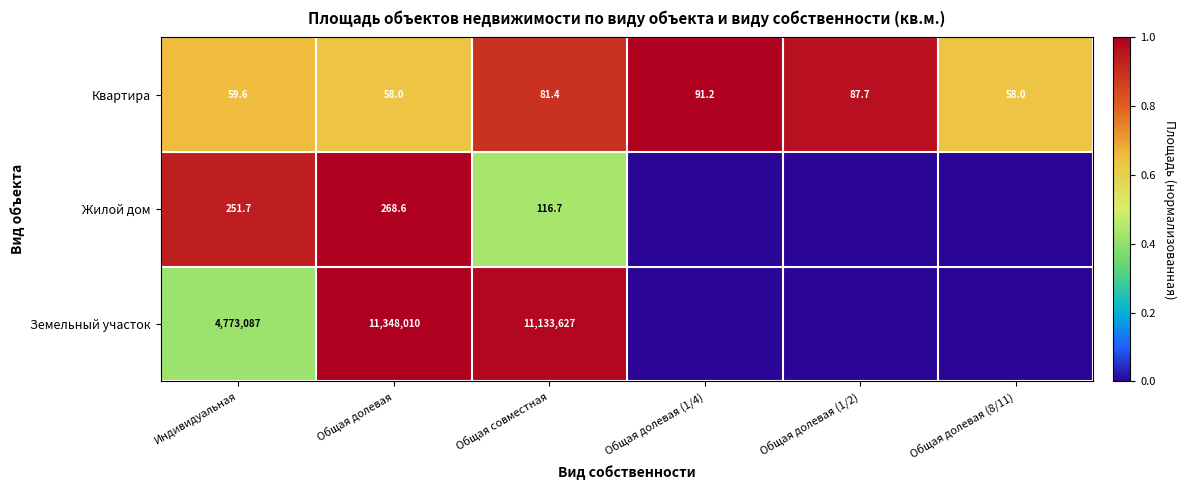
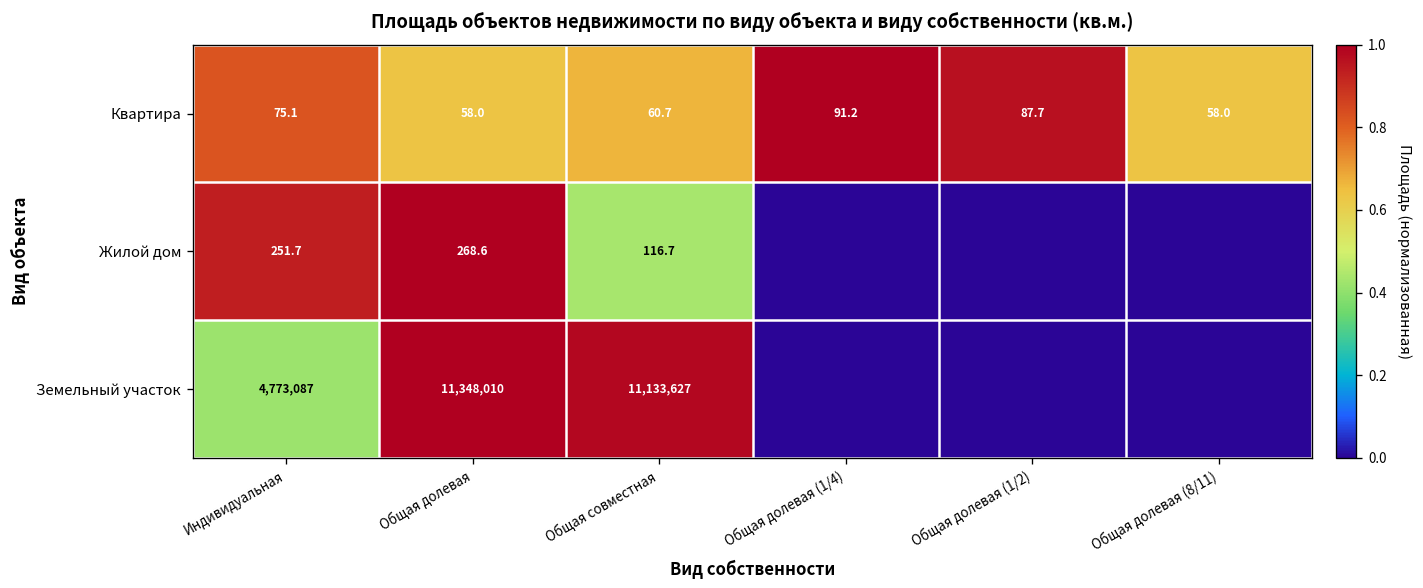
  {
    "Квартира": {
-     "Индивидуальная": "59.6",
+     "Индивидуальная": "75.1",
      "Общая долевая": "58.0",
-     "Общая совместная": "81.4",
+     "Общая совместная": "60.7",
      "Общая долевая (1/4)": "91.2",
      "Общая долевая (1/2)": "87.7",
      "Общая долевая (8/11)": "58.0"
    },
    "Жилой дом": {
      "Индивидуальная": "251.7",
      "Общая долевая": "268.6",
      "Общая совместная": "116.7"
    },
    "Земельный участок": {
      "Индивидуальная": "4,773,087",
      "Общая долевая": "11,348,010",
      "Общая совместная": "11,133,627"
    }
  }
